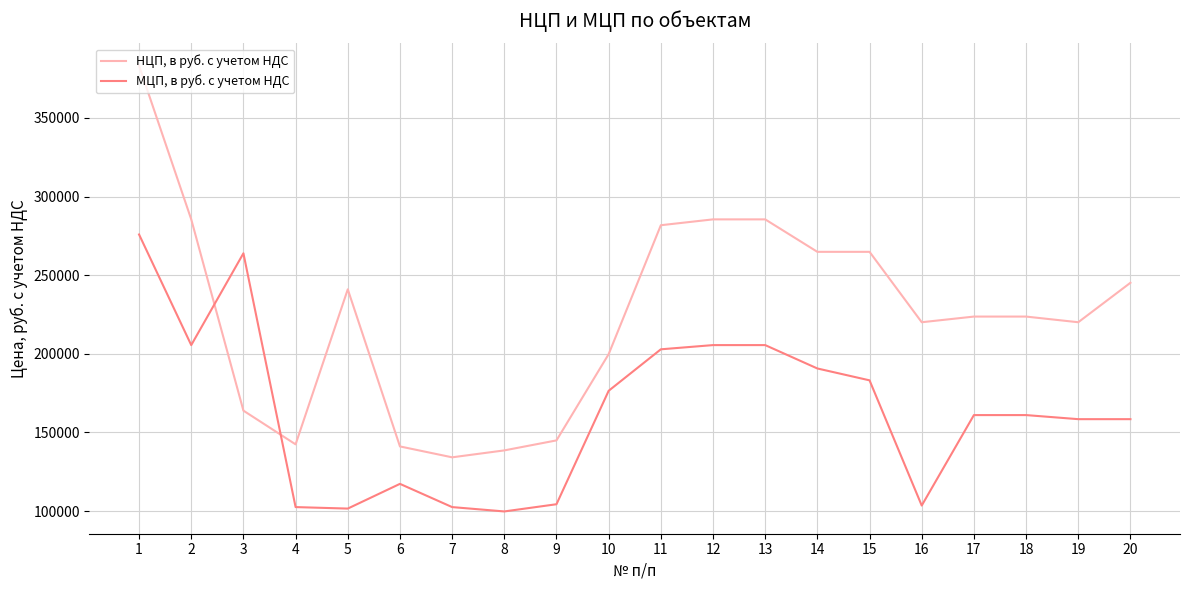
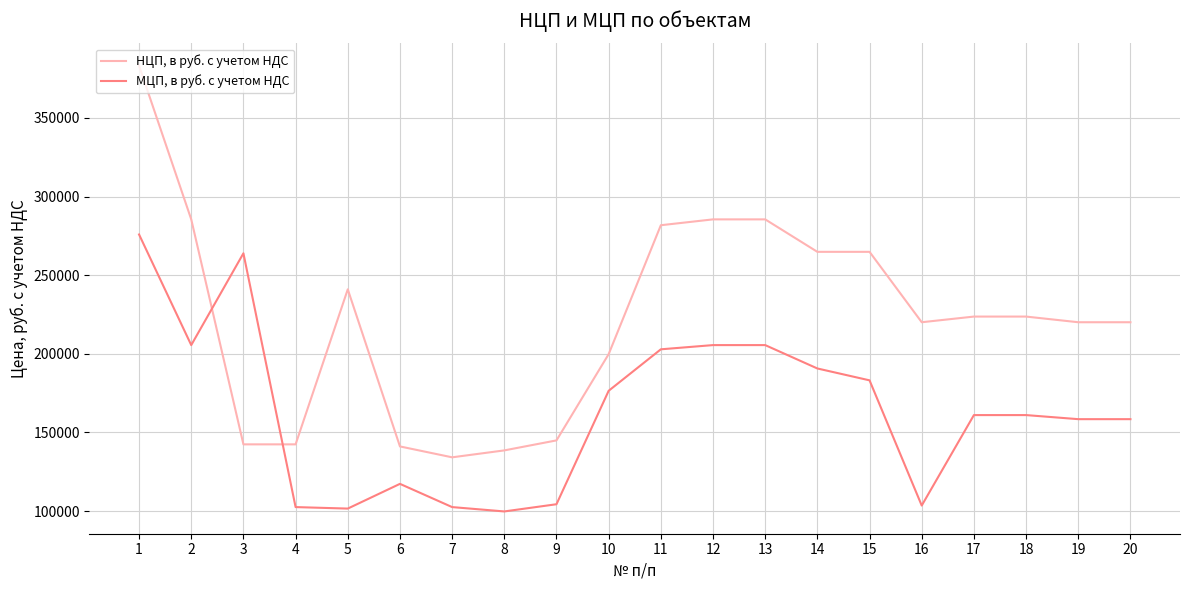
  {
    "НЦП, в руб. с учетом НДС": {
      "2": 285000,
-     "3": 164000,
+     "3": 142000,
      "4": 142000,
      "5": 241000,
      "6": 141000,
      "7": 134000,
      "8": 139000,
      "9": 145000,
      "10": 200000,
      "11": 282000,
      "12": 285000,
      "13": 285000,
      "14": 265000,
      "15": 265000,
      "16": 220000,
      "17": 224000,
      "18": 224000,
      "19": 220000,
-     "20": 245000
+     "20": 220000
    },
    "МЦП, в руб. с учетом НДС": {
      "1": 276000,
      "2": 206000,
      "3": 264000,
      "4": 103000,
      "5": 102000,
      "6": 117000,
      "7": 103000,
      "8": 100000,
      "9": 104000,
      "10": 176000,
      "11": 203000,
      "12": 206000,
      "13": 206000,
      "14": 191000,
      "15": 183000,
      "16": 104000,
      "17": 161000,
      "18": 161000,
      "19": 158000,
      "20": 158000
    }
  }
